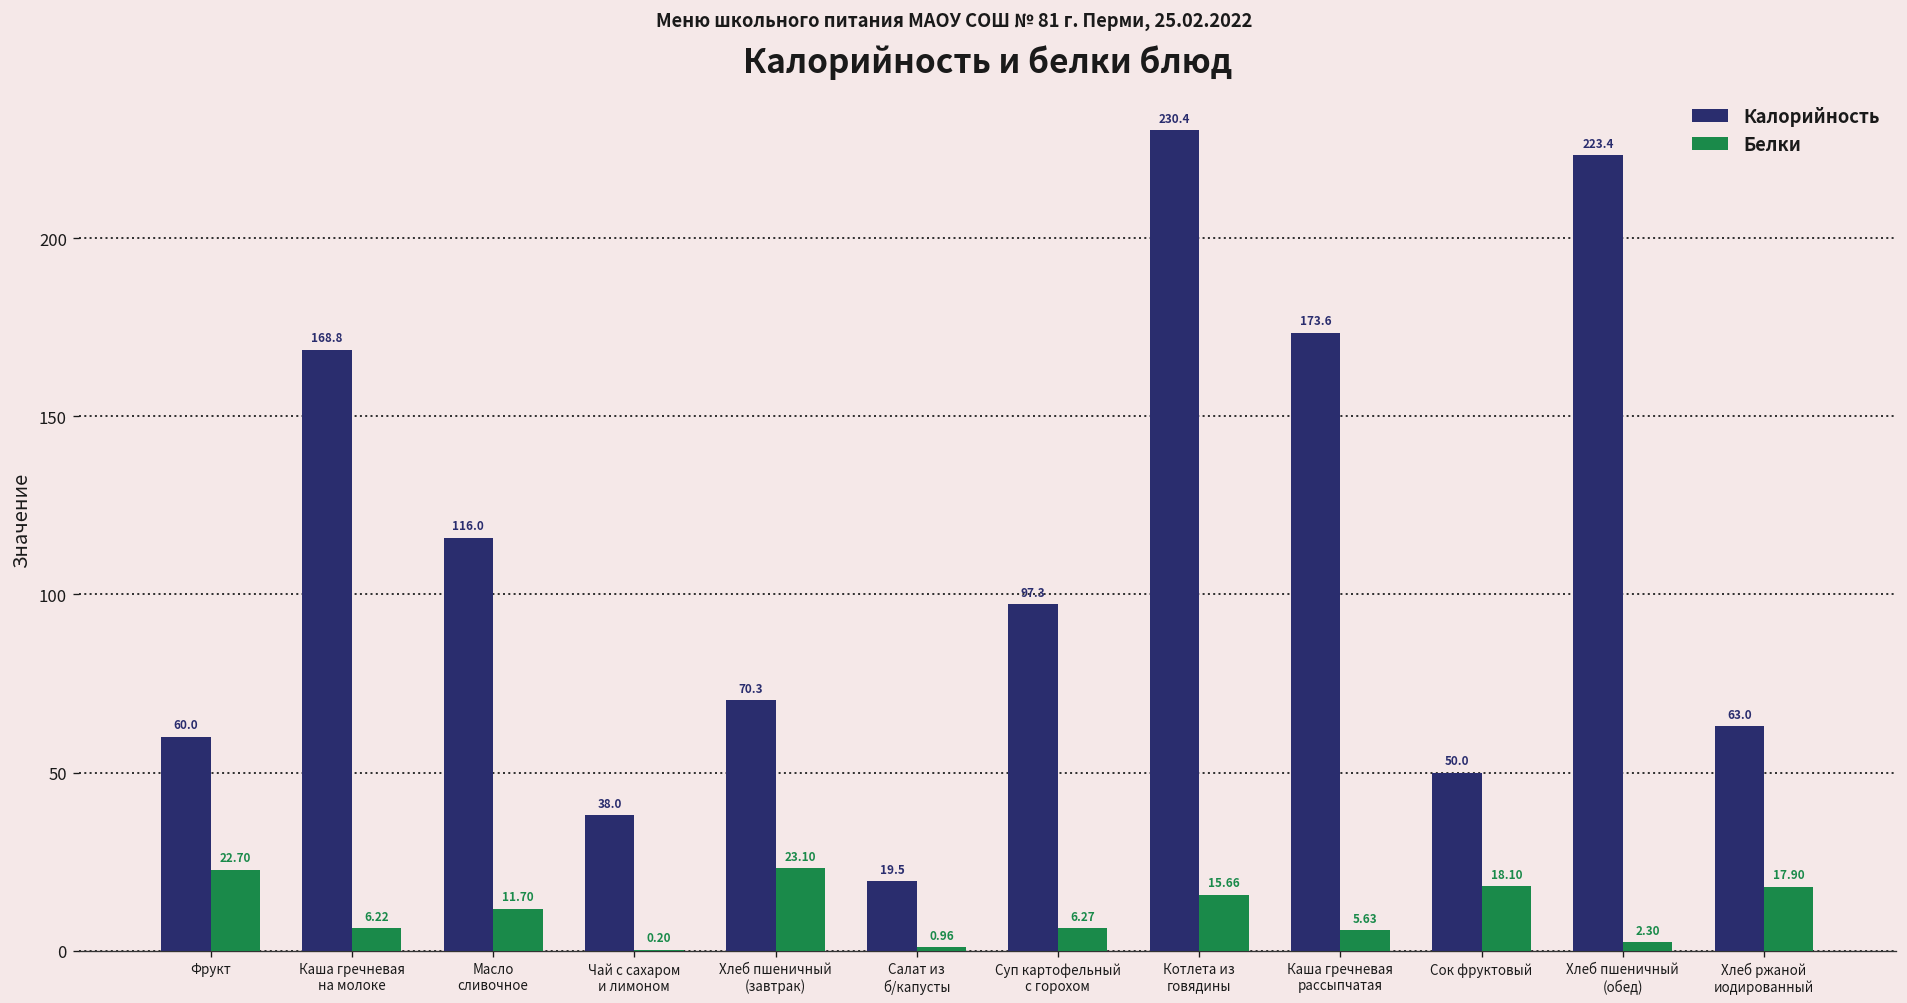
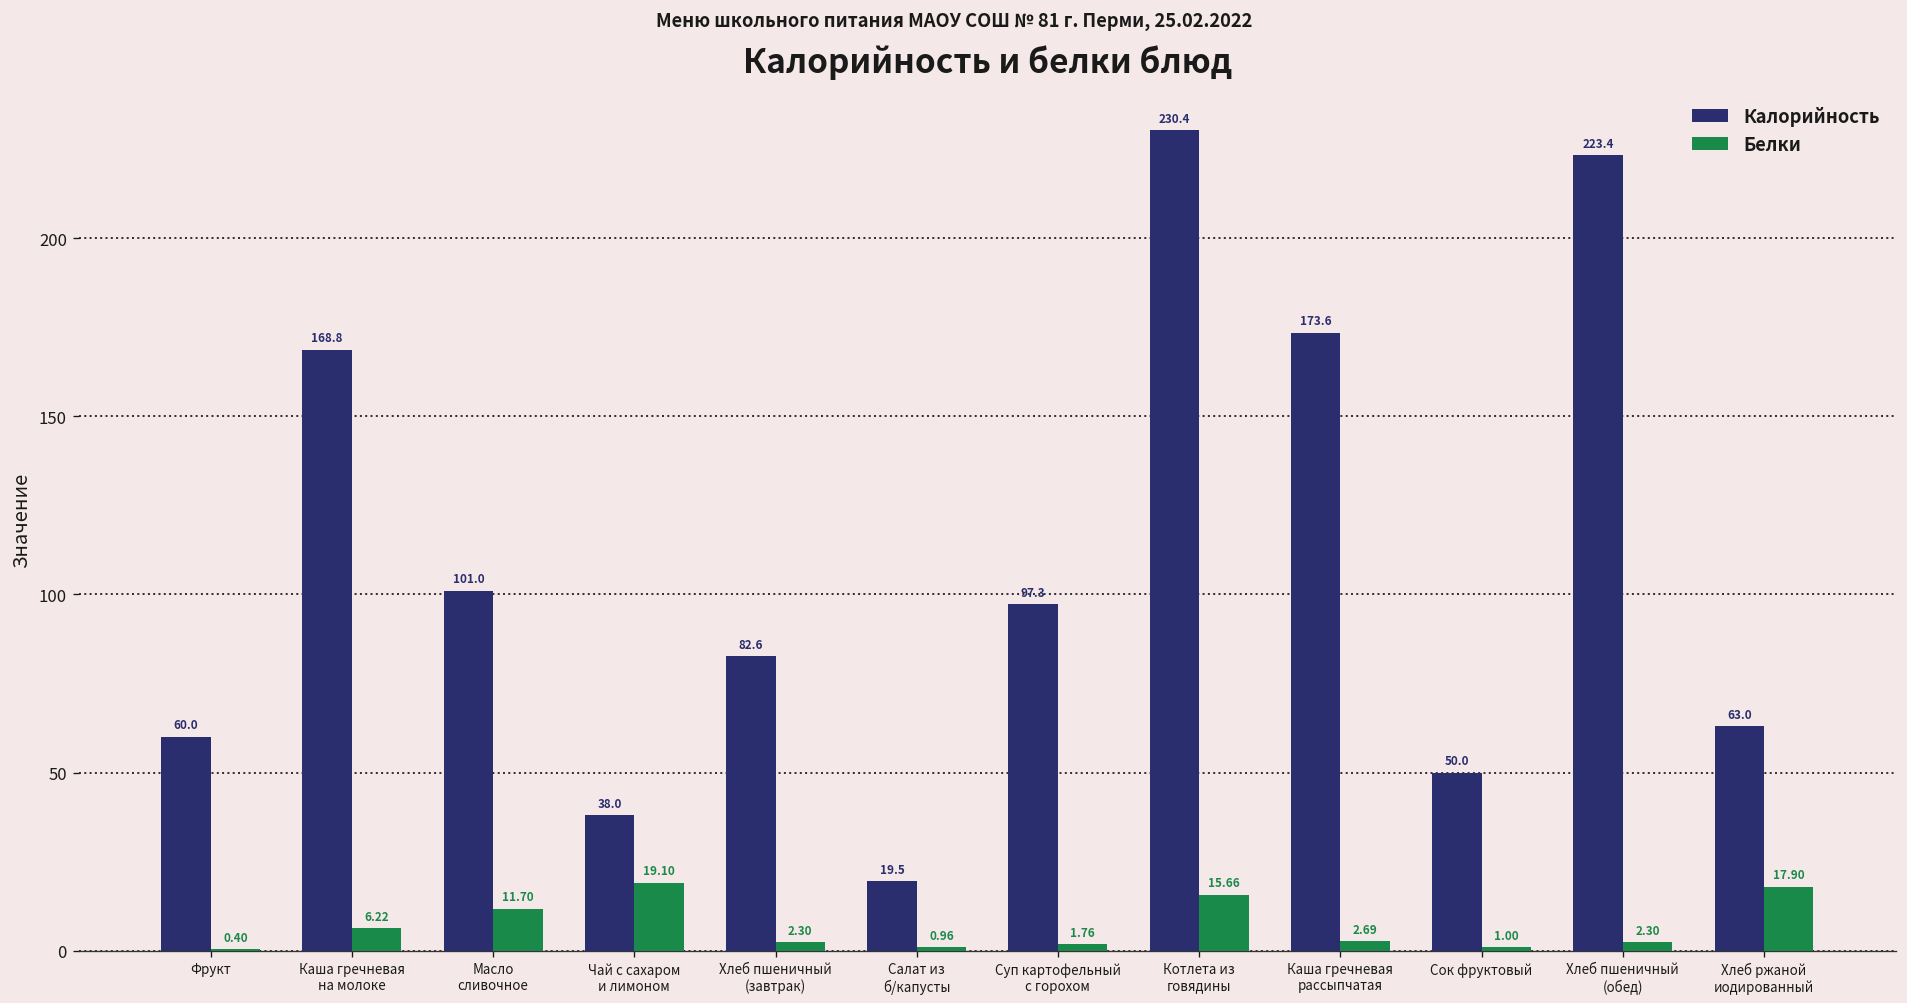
  {
    "Калорийность": {
      "Фрукт": 60.0,
      "Каша гречневая на молоке": 168.8,
-     "Масло сливочное": 116.0,
+     "Масло сливочное": 101.0,
      "Чай с сахаром и лимоном": 38.0,
-     "Хлеб пшеничный (завтрак)": 70.3,
+     "Хлеб пшеничный (завтрак)": 82.6,
      "Салат из б/капусты": 19.5,
      "Суп картофельный с горохом": 97.3,
      "Котлета из говядины": 230.4,
      "Каша гречневая рассыпчатая": 173.6,
      "Сок фруктовый": 50.0,
      "Хлеб пшеничный (обед)": 223.4,
      "Хлеб ржаной иодированный": 63.0
    },
    "Белки": {
-     "Фрукт": 22.70,
+     "Фрукт": 0.40,
      "Каша гречневая на молоке": 6.22,
      "Масло сливочное": 11.70,
-     "Чай с сахаром и лимоном": 0.20,
-     "Хлеб пшеничный (завтрак)": 23.10,
+     "Чай с сахаром и лимоном": 19.10,
+     "Хлеб пшеничный (завтрак)": 2.30,
      "Салат из б/капусты": 0.96,
-     "Суп картофельный с горохом": 6.27,
+     "Суп картофельный с горохом": 1.76,
      "Котлета из говядины": 15.66,
-     "Каша гречневая рассыпчатая": 5.63,
-     "Сок фруктовый": 18.10,
+     "Каша гречневая рассыпчатая": 2.69,
+     "Сок фруктовый": 1.00,
      "Хлеб пшеничный (обед)": 2.30,
      "Хлеб ржаной иодированный": 17.90
    }
  }
